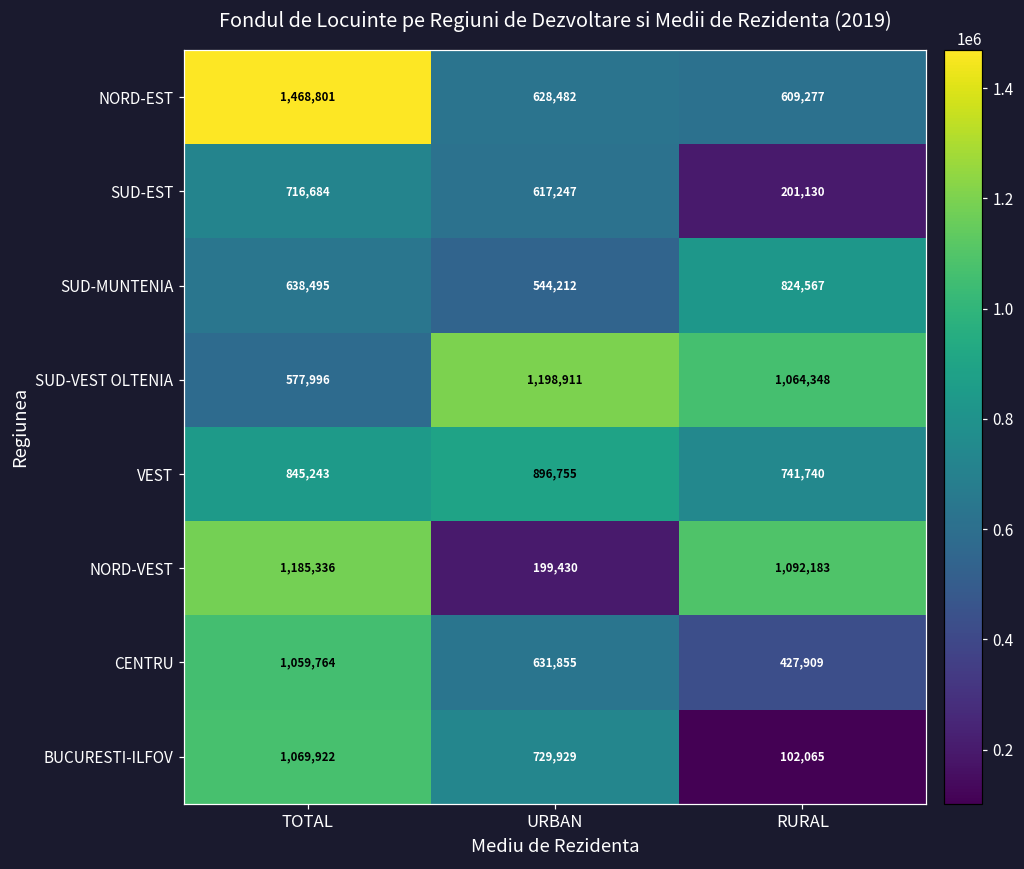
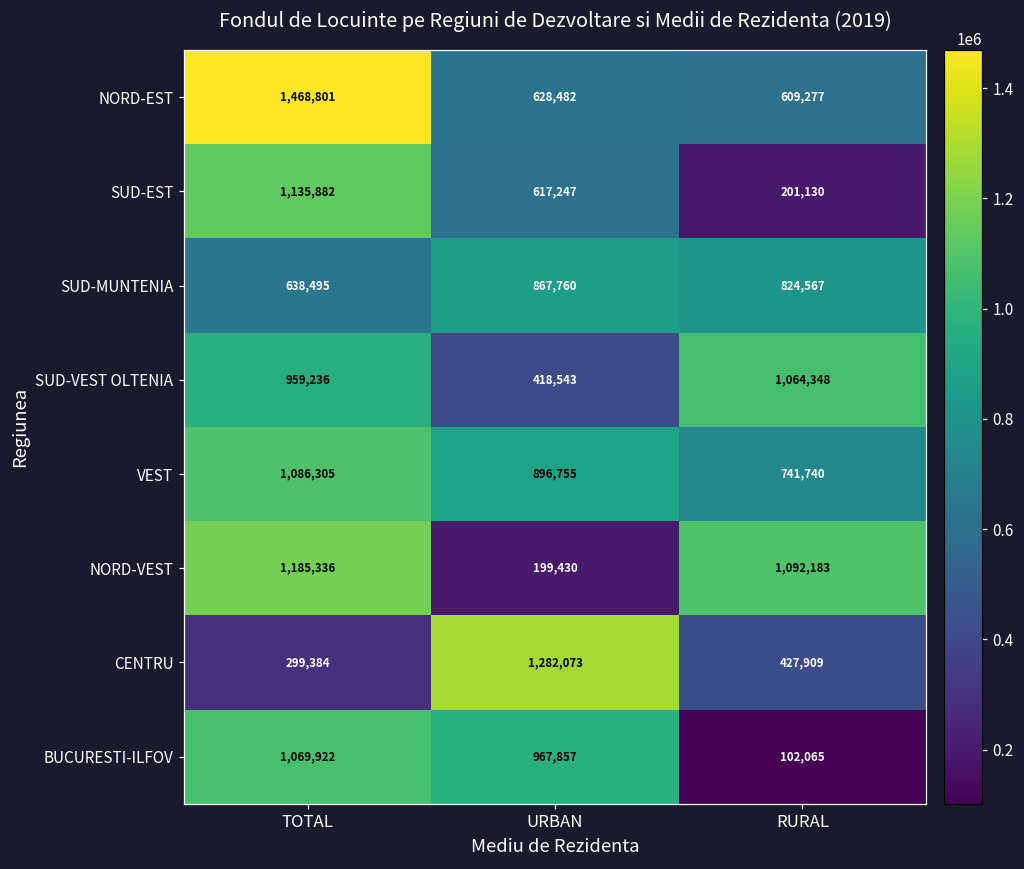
  {
    "NORD-EST": {
      "TOTAL": "1,468,801",
      "URBAN": "628,482",
      "RURAL": "609,277"
    },
    "SUD-EST": {
-     "TOTAL": "716,684",
+     "TOTAL": "1,135,882",
      "URBAN": "617,247",
      "RURAL": "201,130"
    },
    "SUD-MUNTENIA": {
      "TOTAL": "638,495",
-     "URBAN": "544,212",
+     "URBAN": "867,760",
      "RURAL": "824,567"
    },
    "SUD-VEST OLTENIA": {
-     "TOTAL": "577,996",
-     "URBAN": "1,198,911",
+     "TOTAL": "959,236",
+     "URBAN": "418,543",
      "RURAL": "1,064,348"
    },
    "VEST": {
-     "TOTAL": "845,243",
+     "TOTAL": "1,086,305",
      "URBAN": "896,755",
      "RURAL": "741,740"
    },
    "NORD-VEST": {
      "TOTAL": "1,185,336",
      "URBAN": "199,430",
      "RURAL": "1,092,183"
    },
    "CENTRU": {
-     "TOTAL": "1,059,764",
-     "URBAN": "631,855",
+     "TOTAL": "299,384",
+     "URBAN": "1,282,073",
      "RURAL": "427,909"
    },
    "BUCURESTI-ILFOV": {
      "TOTAL": "1,069,922",
-     "URBAN": "729,929",
+     "URBAN": "967,857",
      "RURAL": "102,065"
    }
  }
